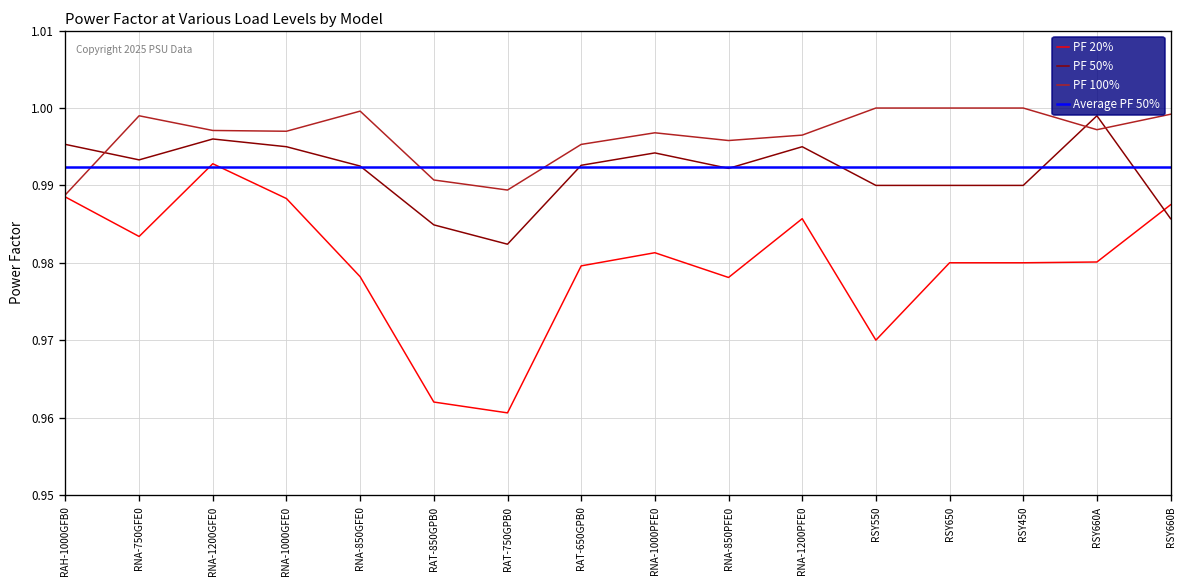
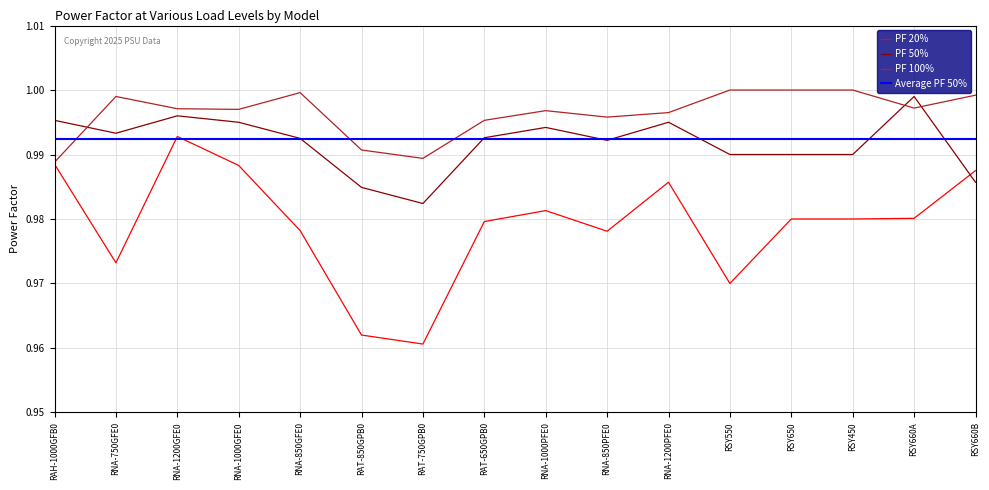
  {
    "PF 20%": {
-     "RNA-750GFE0": 0.983,
+     "RNA-750GFE0": 0.973,
      "RNA-1200GFE0": 0.993,
      "RNA-1000GFE0": 0.988,
      "RNA-850GFE0": 0.978,
      "RAT-850GPB0": 0.962,
      "RAT-750GPB0": 0.961,
      "RAT-650GPB0": 0.980,
      "RNA-1000PFE0": 0.981,
      "RNA-850PFE0": 0.978,
      "RNA-1200PFE0": 0.986,
      "RSY550": 0.970,
      "RSY650": 0.980,
      "RSY450": 0.980,
      "RSY660A": 0.980,
      "RSY660B": 0.988
    },
    "PF 50%": {
      "RAH-1000GFB0": 0.995,
      "RNA-750GFE0": 0.993,
      "RNA-1200GFE0": 0.996,
      "RNA-1000GFE0": 0.995,
      "RNA-850GFE0": 0.993,
      "RAT-850GPB0": 0.985,
      "RAT-750GPB0": 0.982,
      "RAT-650GPB0": 0.993,
      "RNA-1000PFE0": 0.994,
      "RNA-850PFE0": 0.992,
      "RNA-1200PFE0": 0.995,
      "RSY550": 0.990,
      "RSY650": 0.990,
      "RSY450": 0.990,
      "RSY660A": 0.999,
      "RSY660B": 0.986
    },
    "PF 100%": {
      "RNA-750GFE0": 0.999,
      "RNA-1200GFE0": 0.997,
      "RNA-1000GFE0": 0.997,
      "RNA-850GFE0": 1.000,
      "RAT-850GPB0": 0.991,
      "RAT-750GPB0": 0.989,
      "RAT-650GPB0": 0.995,
      "RNA-1000PFE0": 0.997,
      "RNA-850PFE0": 0.996,
      "RNA-1200PFE0": 0.997,
      "RSY550": 1.000,
      "RSY650": 1.000,
      "RSY450": 1.000,
      "RSY660A": 0.997,
      "RSY660B": 0.999
    }
  }
